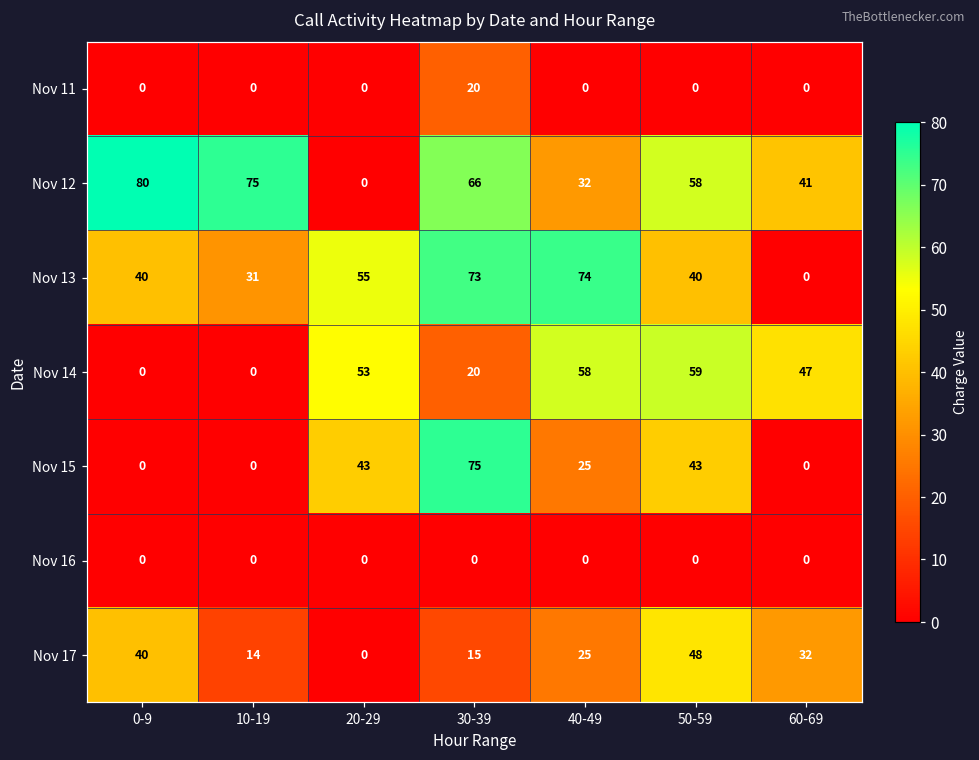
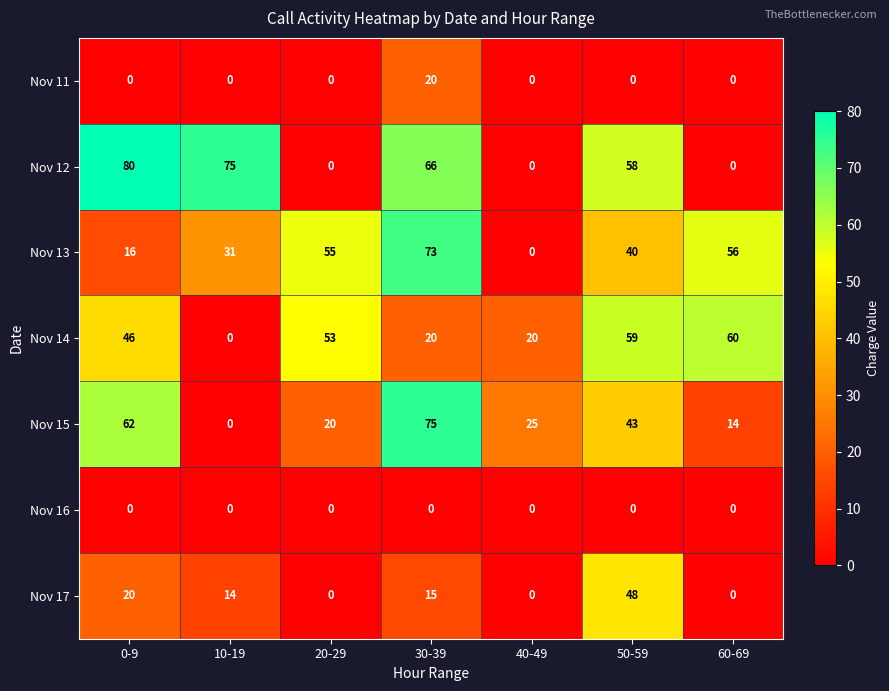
  {
    "Nov 11": {
      "0-9": 0,
      "10-19": 0,
      "20-29": 0,
      "30-39": 20,
      "40-49": 0,
      "50-59": 0,
      "60-69": 0
    },
    "Nov 12": {
      "0-9": 80,
      "10-19": 75,
      "20-29": 0,
      "30-39": 66,
-     "40-49": 32,
+     "40-49": 0,
      "50-59": 58,
-     "60-69": 41
+     "60-69": 0
    },
    "Nov 13": {
-     "0-9": 40,
+     "0-9": 16,
      "10-19": 31,
      "20-29": 55,
      "30-39": 73,
-     "40-49": 74,
+     "40-49": 0,
      "50-59": 40,
-     "60-69": 0
+     "60-69": 56
    },
    "Nov 14": {
-     "0-9": 0,
+     "0-9": 46,
      "10-19": 0,
      "20-29": 53,
      "30-39": 20,
-     "40-49": 58,
+     "40-49": 20,
      "50-59": 59,
-     "60-69": 47
+     "60-69": 60
    },
    "Nov 15": {
-     "0-9": 0,
+     "0-9": 62,
      "10-19": 0,
-     "20-29": 43,
+     "20-29": 20,
      "30-39": 75,
      "40-49": 25,
      "50-59": 43,
-     "60-69": 0
+     "60-69": 14
    },
    "Nov 16": {
      "0-9": 0,
      "10-19": 0,
      "20-29": 0,
      "30-39": 0,
      "40-49": 0,
      "50-59": 0,
      "60-69": 0
    },
    "Nov 17": {
-     "0-9": 40,
+     "0-9": 20,
      "10-19": 14,
      "20-29": 0,
      "30-39": 15,
-     "40-49": 25,
+     "40-49": 0,
      "50-59": 48,
-     "60-69": 32
+     "60-69": 0
    }
  }
